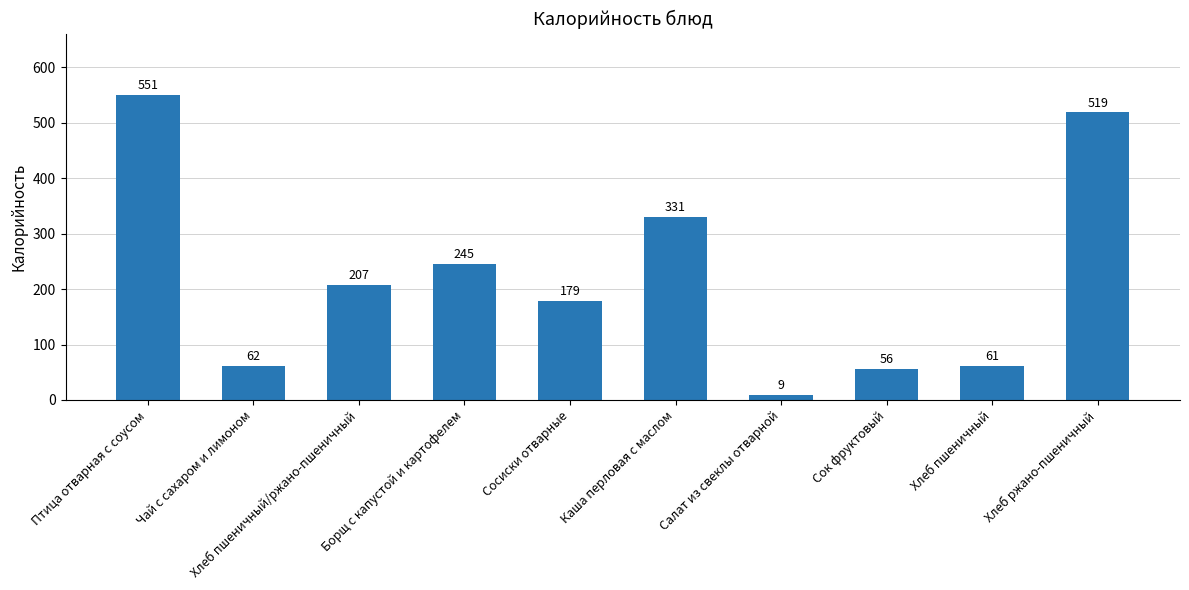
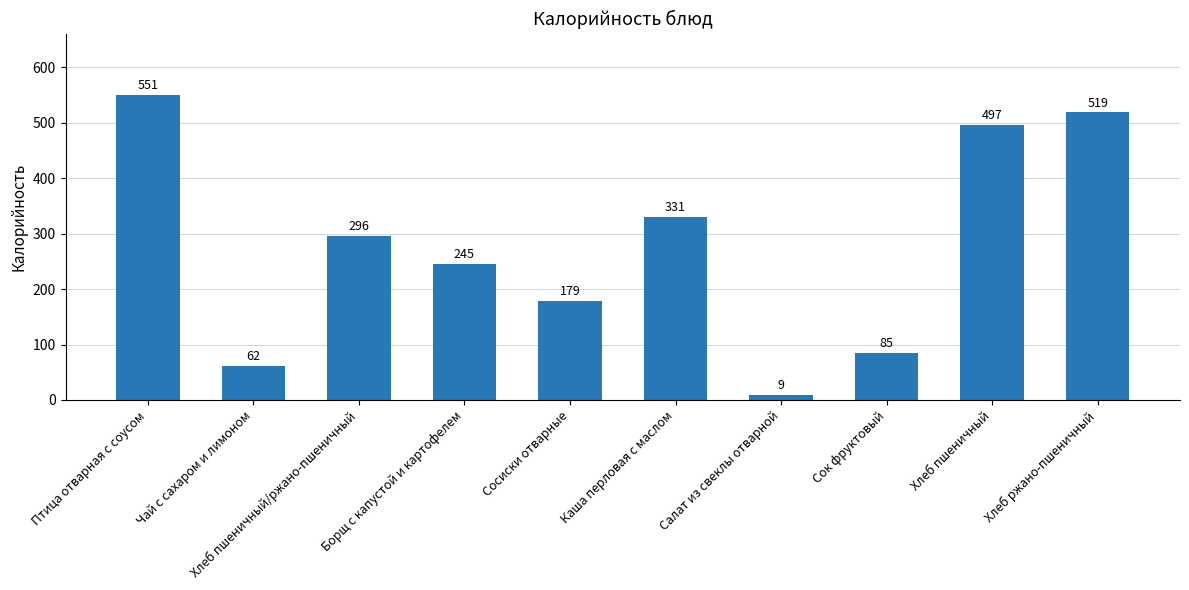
  {
    "Птица отварная с соусом": 551,
    "Чай с сахаром и лимоном": 62,
-   "Хлеб пшеничный/ржано-пшеничный": 207,
+   "Хлеб пшеничный/ржано-пшеничный": 296,
    "Борщ с капустой и картофелем": 245,
    "Сосиски отварные": 179,
    "Каша перловая с маслом": 331,
    "Салат из свеклы отварной": 9,
-   "Сок фруктовый": 56,
-   "Хлеб пшеничный": 61,
+   "Сок фруктовый": 85,
+   "Хлеб пшеничный": 497,
    "Хлеб ржано-пшеничный": 519
  }
